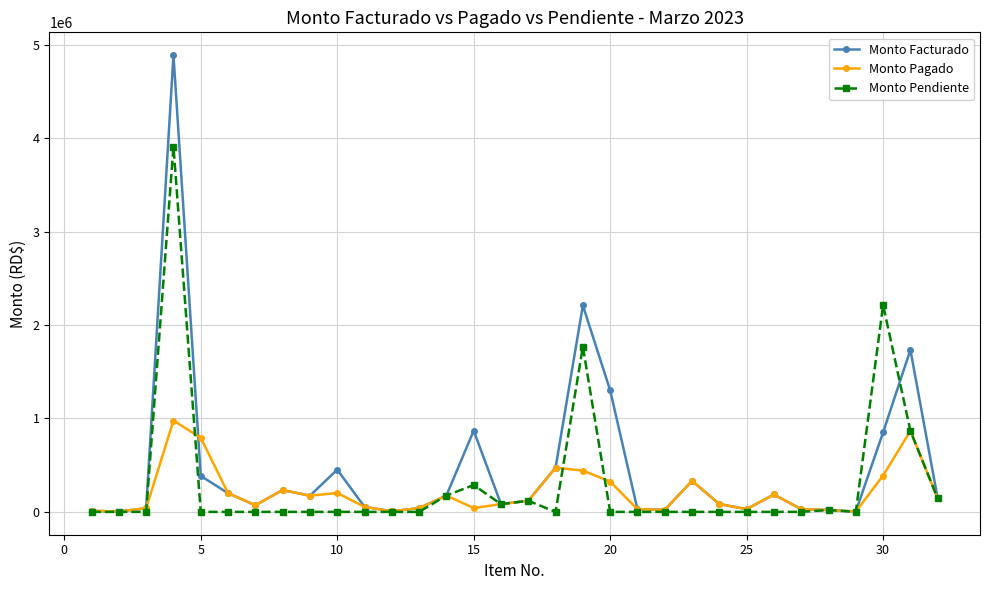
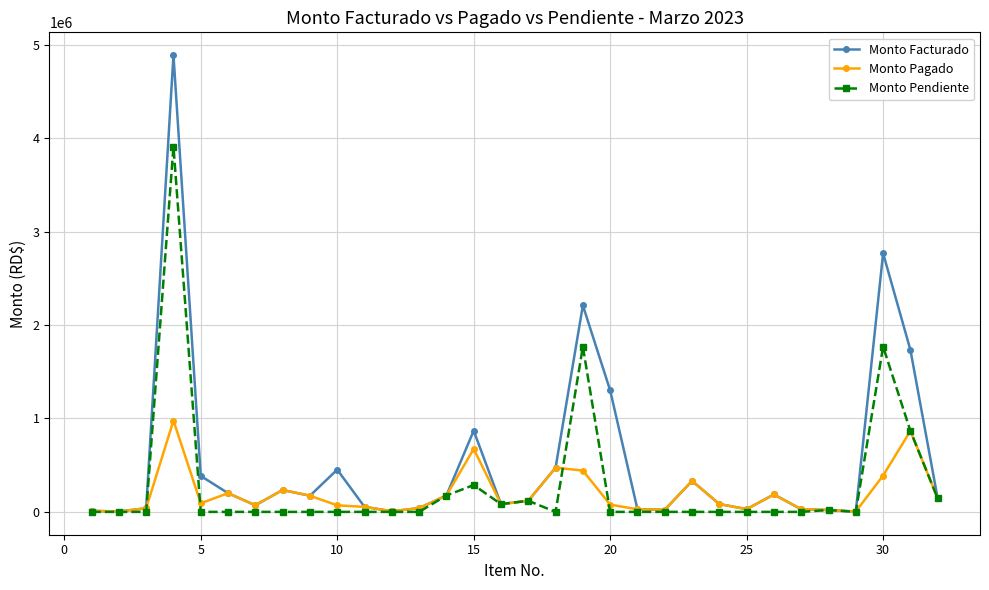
  {
    "Monto Facturado": {
      "5": 400000,
      "10": 500000,
      "15": 900000,
      "20": 1300000,
-     "30": 900000
+     "30": 2800000
    },
    "Monto Pagado": {
-     "5": 800000,
-     "10": 200000,
-     "15": 0,
-     "20": 300000,
+     "5": 100000,
+     "10": 100000,
+     "15": 700000,
+     "20": 100000,
      "30": 400000
    },
    "Monto Pendiente": {
      "5": 0,
      "10": 0,
      "15": 300000,
      "20": 0,
      "25": 0,
-     "30": 2200000
+     "30": 1800000
    }
  }
